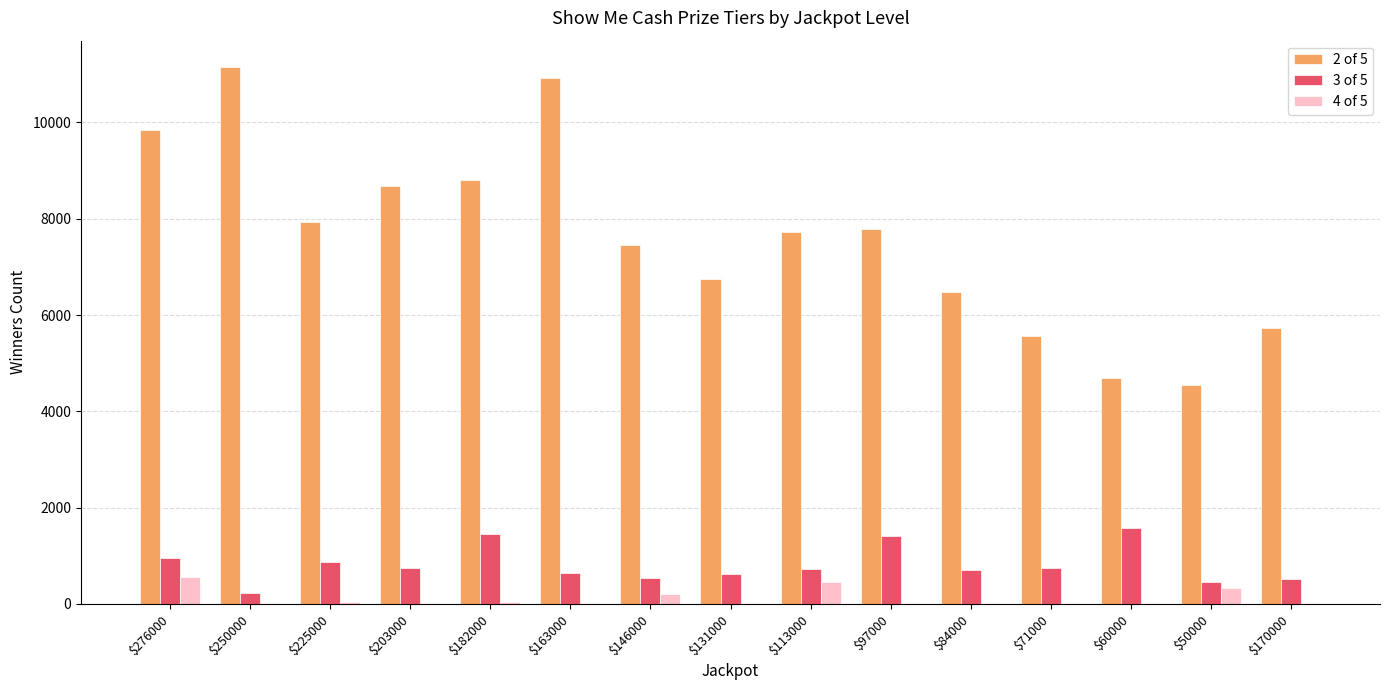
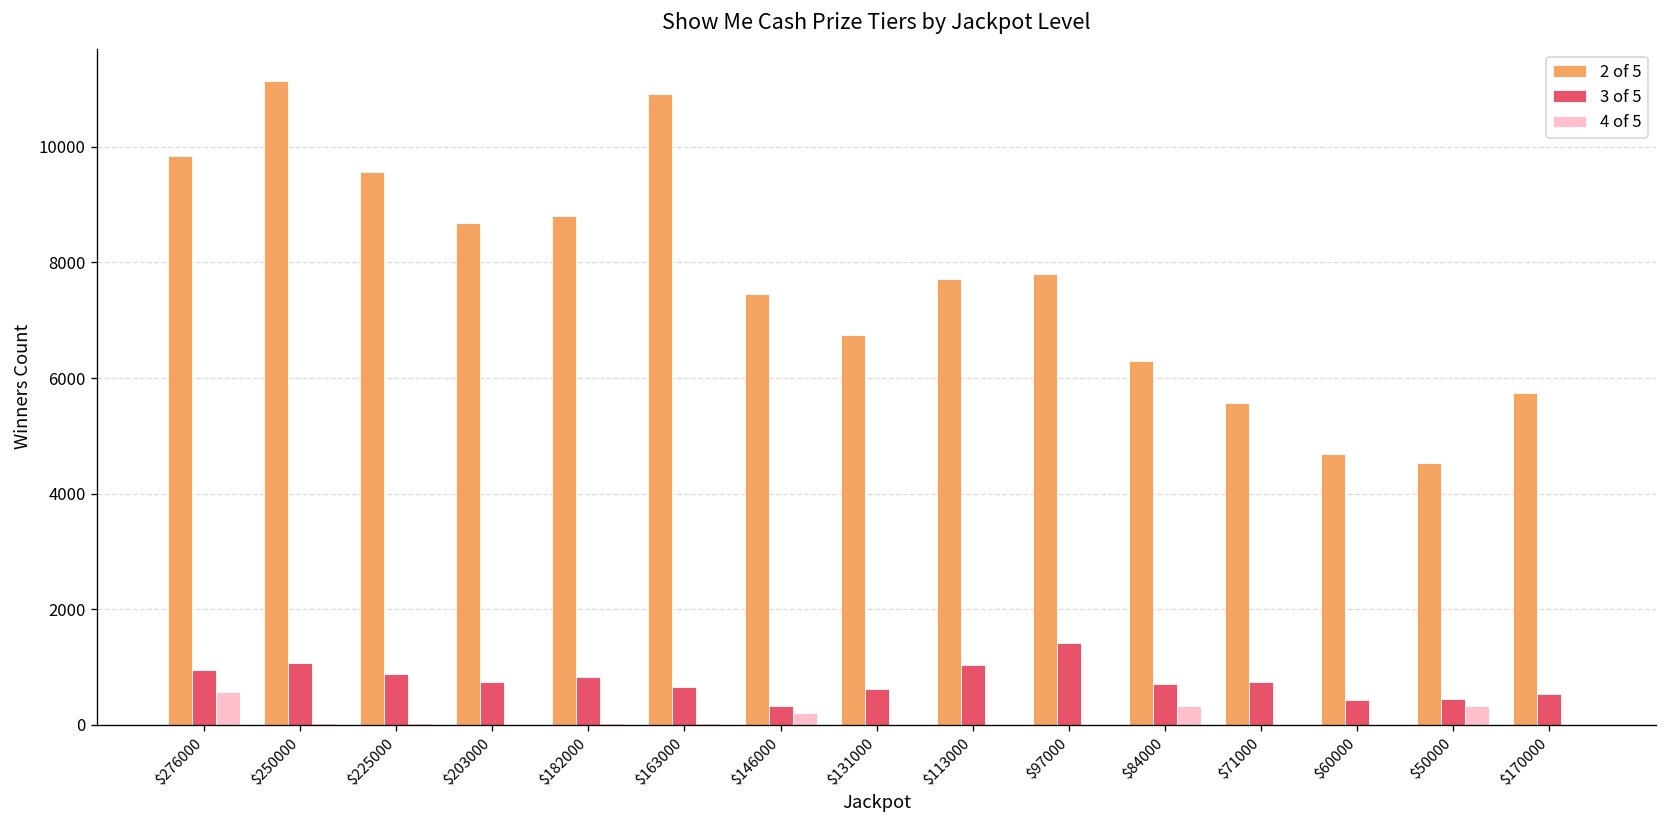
  {
    "2 of 5": {
      "$276000": 9800,
      "$250000": 11100,
-     "$225000": 7900,
+     "$225000": 9600,
      "$203000": 8700,
      "$182000": 8800,
      "$163000": 10900,
      "$146000": 7500,
      "$131000": 6700,
      "$113000": 7700,
      "$97000": 7800,
-     "$84000": 6500,
+     "$84000": 6300,
      "$71000": 5600,
      "$60000": 4700,
      "$50000": 4500,
      "$170000": 5700
    },
    "3 of 5": {
      "$276000": 1000,
-     "$250000": 200,
+     "$250000": 1100,
      "$225000": 900,
      "$203000": 700,
-     "$182000": 1400,
+     "$182000": 800,
      "$163000": 600,
-     "$146000": 500,
+     "$146000": 300,
      "$131000": 600,
-     "$113000": 700,
+     "$113000": 1000,
      "$97000": 1400,
      "$84000": 700,
      "$71000": 700,
-     "$60000": 1600,
+     "$60000": 400,
      "$50000": 500,
      "$170000": 500
    },
    "4 of 5": {
      "$276000": 600,
      "$146000": 200,
-     "$113000": 400,
-     "$84000": 0,
+     "$113000": 0,
+     "$84000": 300,
      "$50000": 300
    }
  }
